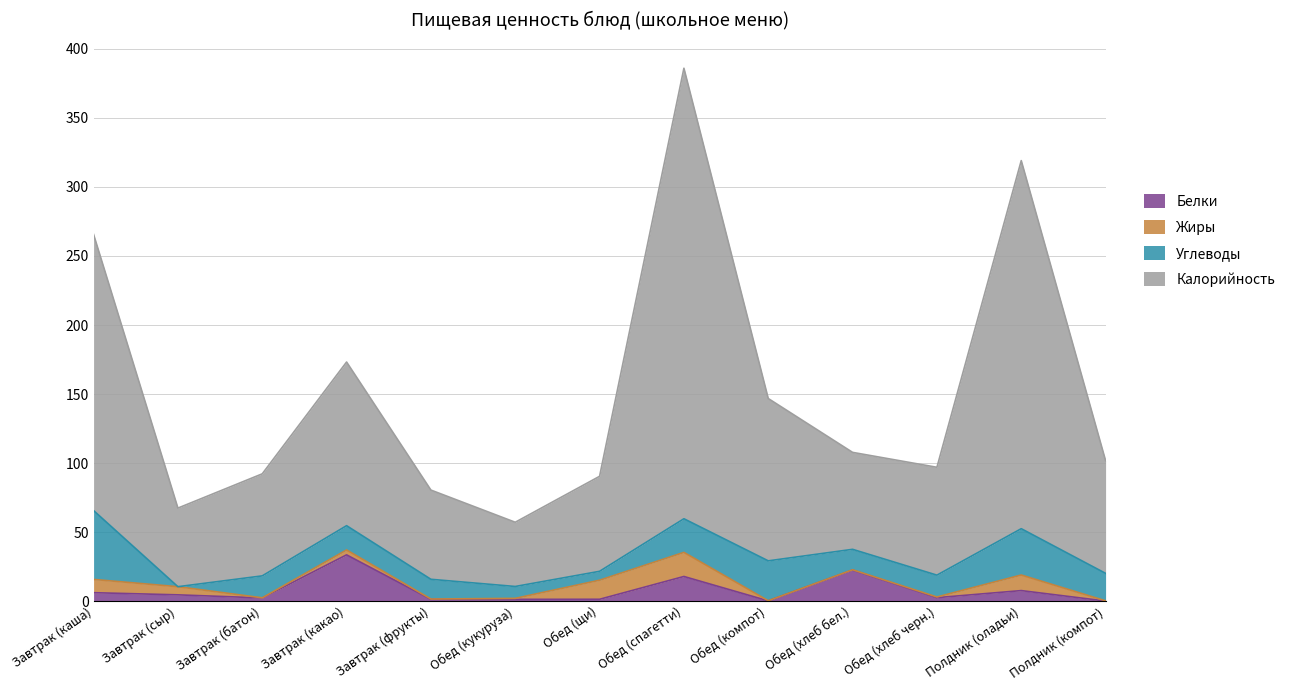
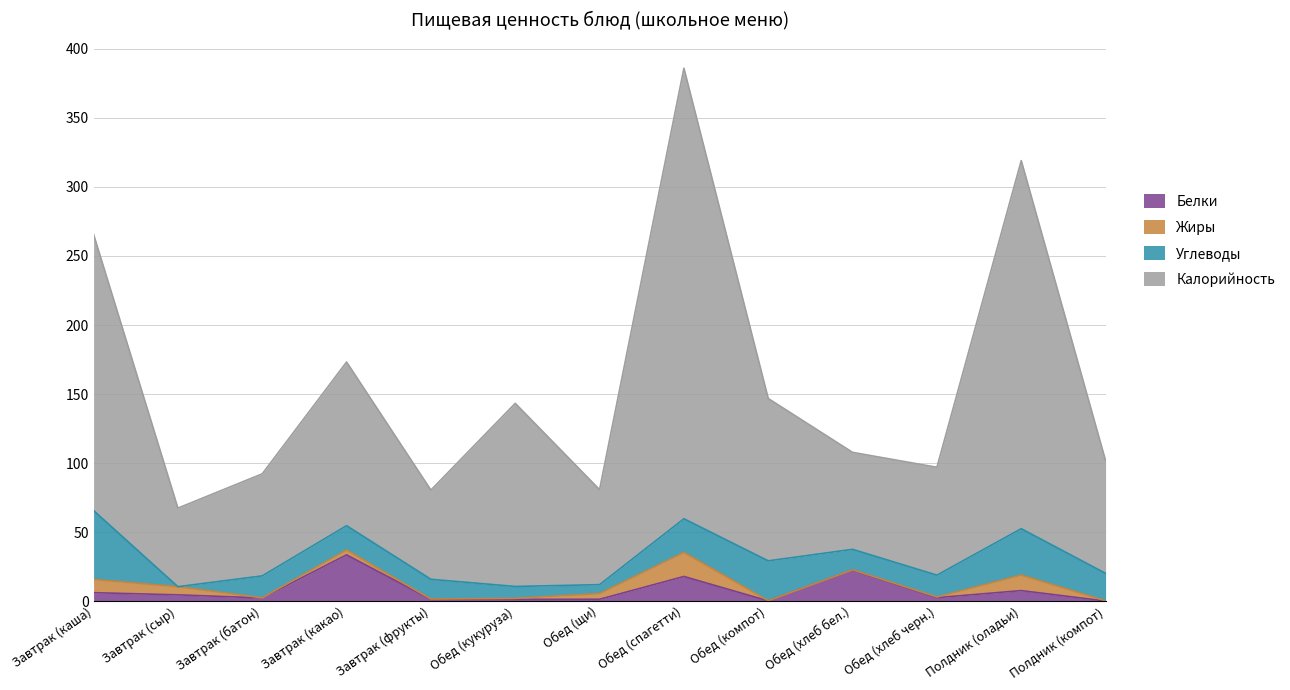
  {
    "Белки": {
      "Завтрак (каша)": 6,
      "Завтрак (сыр)": 5,
      "Завтрак (какао)": 34,
      "Обед (щи)": 1,
      "Обед (спагетти)": 18,
      "Полдник (оладьи)": 8
    },
    "Жиры": {
      "Завтрак (каша)": 10,
      "Завтрак (какао)": 4,
-     "Обед (щи)": 14,
+     "Обед (щи)": 4,
      "Обед (спагетти)": 17,
      "Полдник (оладьи)": 11
    },
    "Углеводы": {
      "Завтрак (каша)": 50,
      "Завтрак (батон)": 16,
      "Завтрак (какао)": 18,
      "Завтрак (фрукты)": 14,
      "Обед (кукуруза)": 9,
      "Обед (щи)": 6,
      "Обед (спагетти)": 24,
      "Обед (компот)": 29,
      "Обед (хлеб бел.)": 15,
      "Обед (хлеб черн.)": 16,
      "Полдник (оладьи)": 34,
      "Полдник (компот)": 20
    },
    "Калорийность": {
      "Завтрак (каша)": 200,
      "Завтрак (сыр)": 57,
      "Завтрак (батон)": 74,
      "Завтрак (какао)": 119,
      "Завтрак (фрукты)": 65,
-     "Обед (кукуруза)": 47,
+     "Обед (кукуруза)": 133,
      "Обед (щи)": 69,
      "Обед (спагетти)": 326,
      "Обед (компот)": 118,
      "Обед (хлеб бел.)": 70,
      "Обед (хлеб черн.)": 78,
      "Полдник (оладьи)": 267,
      "Полдник (компот)": 82
    }
  }
